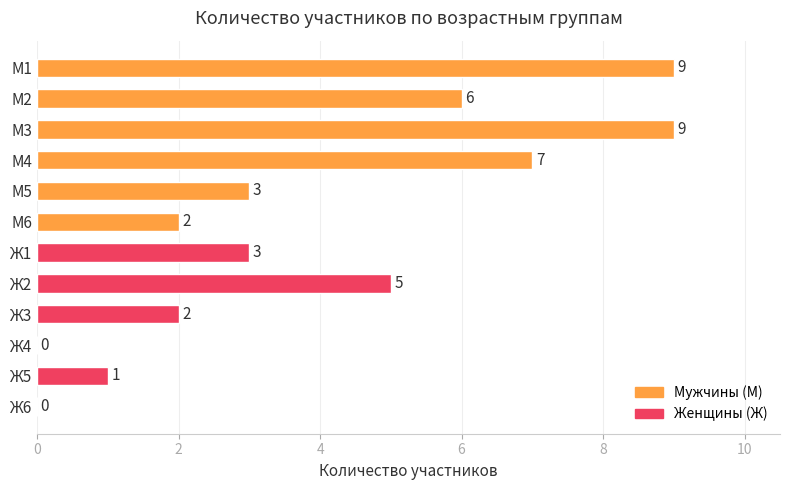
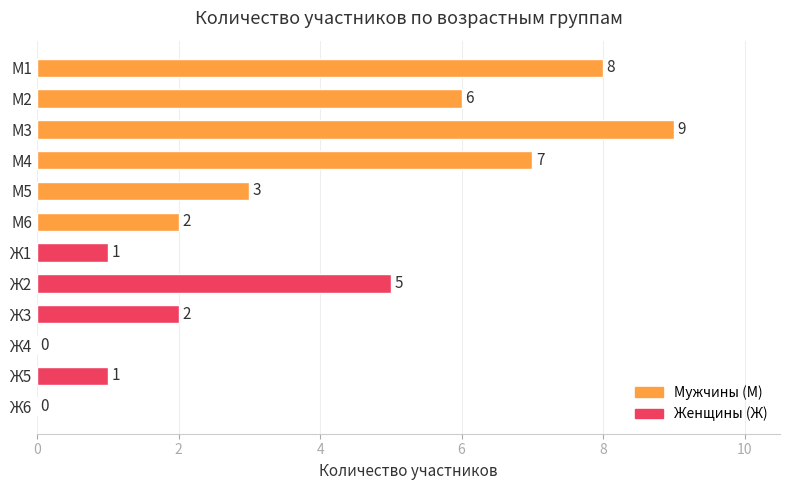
  {
-   "М1": 9,
+   "М1": 8,
    "М2": 6,
    "М3": 9,
    "М4": 7,
    "М5": 3,
    "М6": 2,
-   "Ж1": 3,
+   "Ж1": 1,
    "Ж2": 5,
    "Ж3": 2,
    "Ж4": 0,
    "Ж5": 1,
    "Ж6": 0
  }
